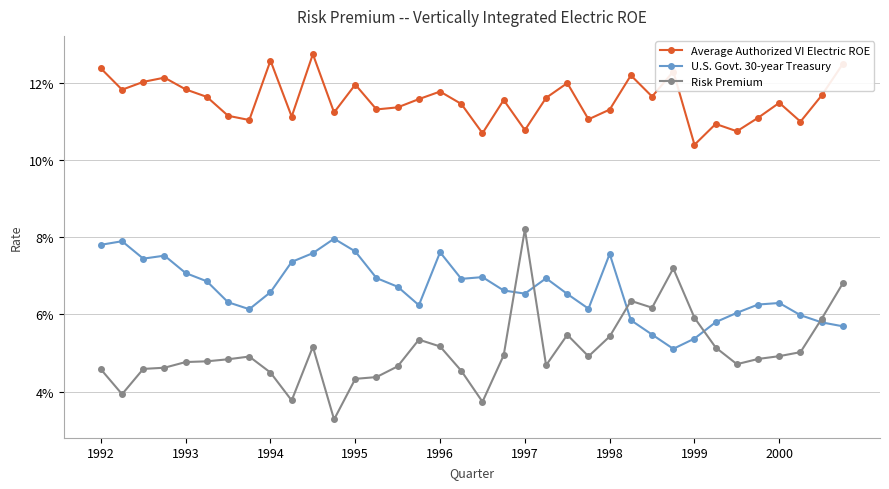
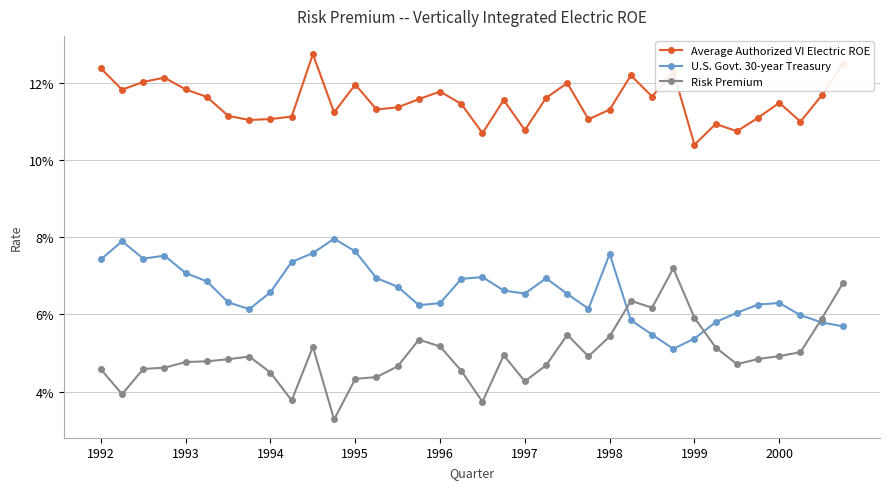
  {
    "Average Authorized VI Electric ROE": {
      "1992": "12.4%",
      "1993": "11.8%",
-     "1994": "12.6%",
+     "1994": "11.1%",
      "1995": "12.0%",
      "1996": "11.8%",
      "1997": "10.8%",
      "1998": "11.3%",
      "1999": "10.4%",
      "2000": "11.5%"
    },
    "U.S. Govt. 30-year Treasury": {
-     "1992": "7.8%",
+     "1992": "7.4%",
      "1993": "7.1%",
      "1994": "6.6%",
      "1995": "7.6%",
-     "1996": "7.6%",
+     "1996": "6.3%",
      "1997": "6.5%",
      "1998": "7.6%",
      "1999": "5.4%",
      "2000": "6.3%"
    },
    "Risk Premium": {
      "1992": "4.6%",
      "1993": "4.8%",
      "1994": "4.5%",
      "1995": "4.3%",
      "1996": "5.2%",
-     "1997": "8.2%",
+     "1997": "4.3%",
      "1998": "5.4%",
      "1999": "5.9%",
      "2000": "4.9%"
    }
  }
